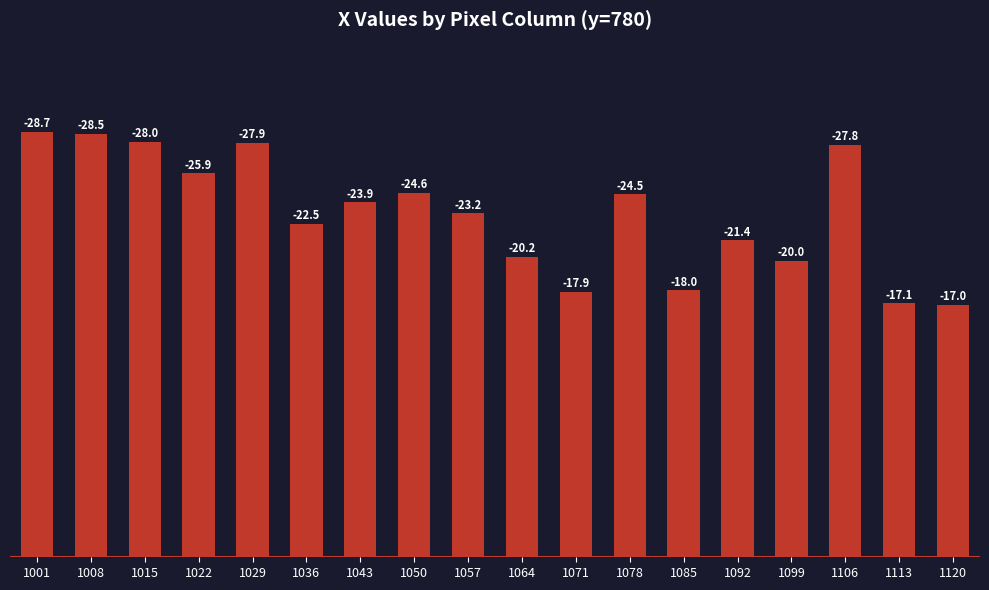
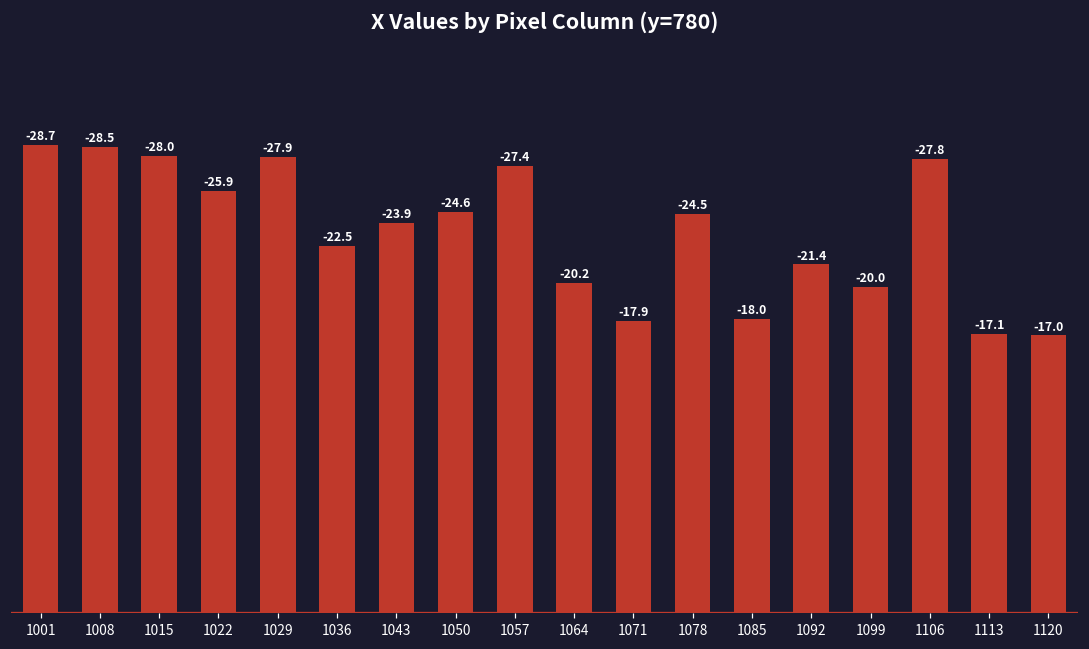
  {
-   "1057": -23.2
+   "1057": -27.4
  }
